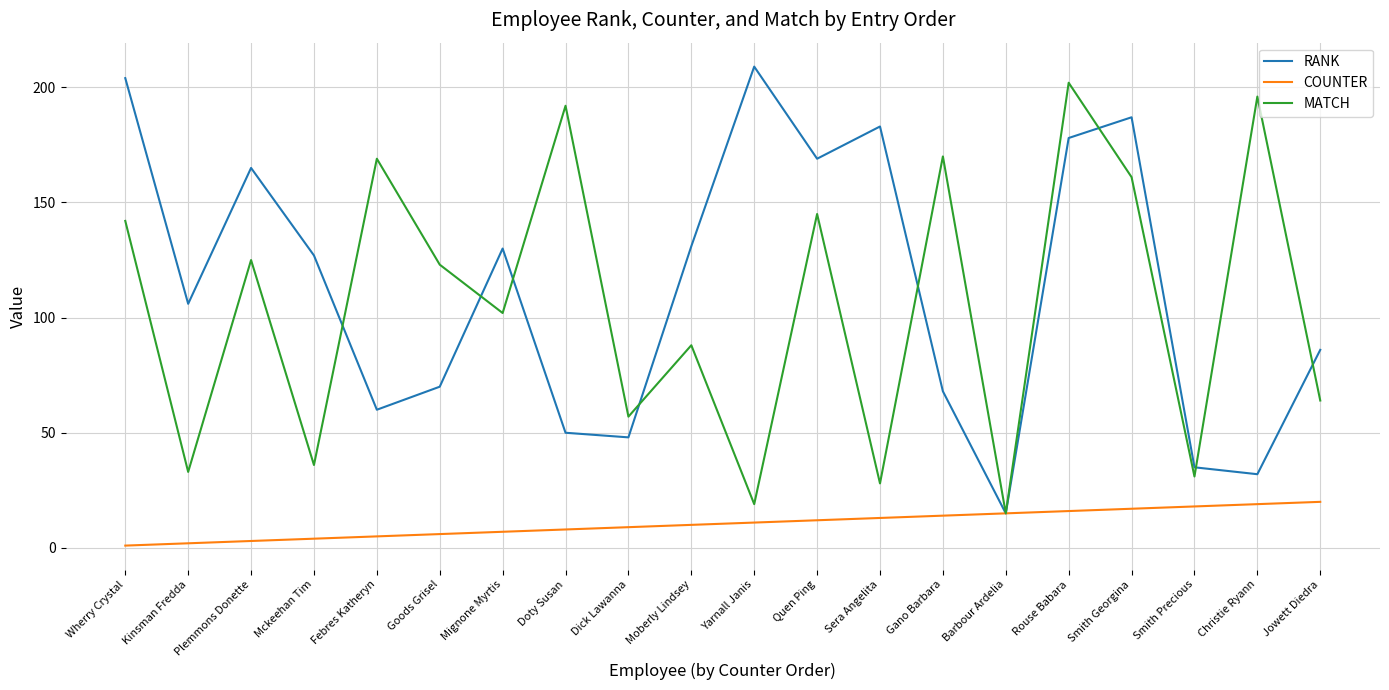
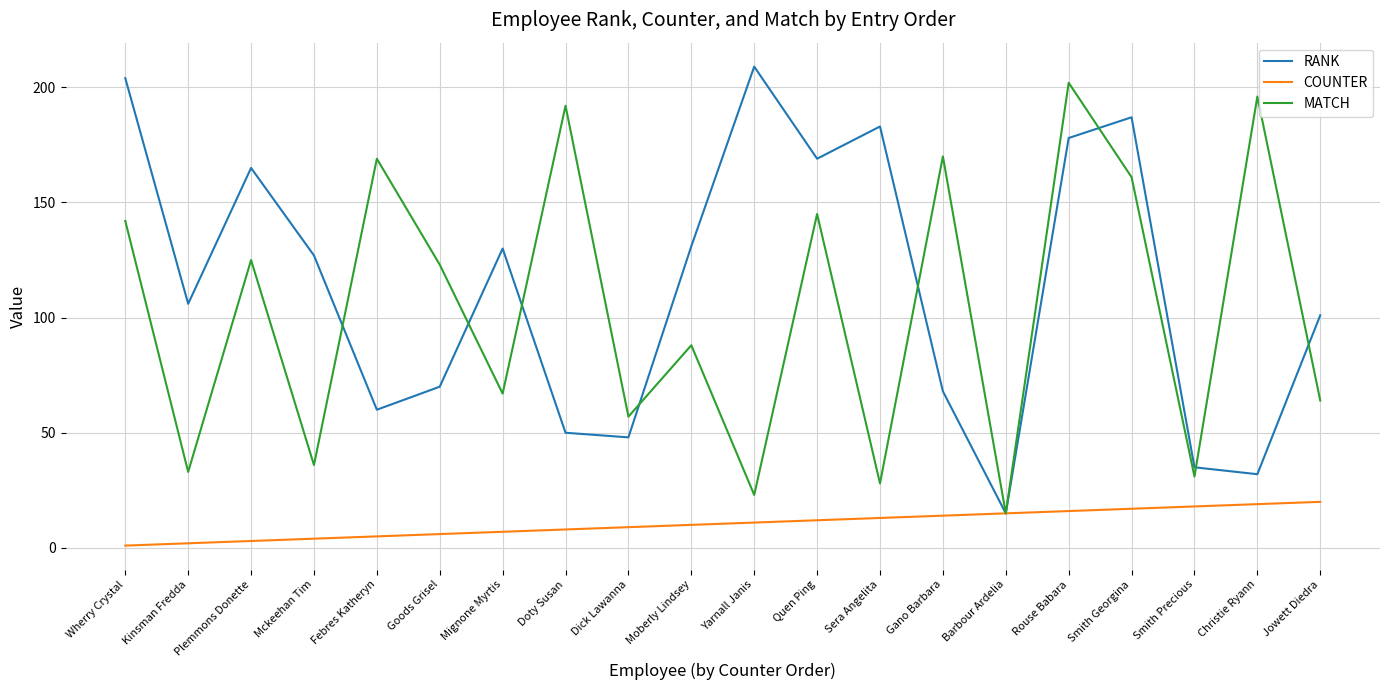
  {
    "RANK": {
      "Wherry Crystal": 204,
      "Kinsman Fredda": 106,
      "Plemmons Donette": 165,
      "Mckeehan Tim": 127,
      "Febres Katheryn": 60,
      "Goods Grisel": 70,
      "Mignone Myrtis": 130,
      "Doty Susan": 50,
      "Dick Lawanna": 48,
      "Moberly Lindsey": 131,
      "Yarnall Janis": 209,
      "Quen Ping": 169,
      "Sera Angelita": 183,
      "Gano Barbara": 68,
      "Rouse Babara": 178,
      "Smith Georgina": 187,
      "Smith Precious": 35,
      "Christie Ryann": 32,
-     "Jowett Diedra": 86
+     "Jowett Diedra": 101
    },
    "COUNTER": {
      "Wherry Crystal": 1,
      "Kinsman Fredda": 2,
      "Plemmons Donette": 3,
      "Mckeehan Tim": 4,
      "Febres Katheryn": 5,
      "Goods Grisel": 6,
      "Mignone Myrtis": 7,
      "Doty Susan": 8,
      "Dick Lawanna": 9,
      "Moberly Lindsey": 10,
      "Yarnall Janis": 11,
      "Quen Ping": 12,
      "Sera Angelita": 13,
      "Gano Barbara": 14,
      "Rouse Babara": 16,
      "Smith Georgina": 17,
      "Smith Precious": 18,
      "Christie Ryann": 19,
      "Jowett Diedra": 20
    },
    "MATCH": {
      "Wherry Crystal": 142,
      "Kinsman Fredda": 33,
      "Plemmons Donette": 125,
      "Mckeehan Tim": 36,
      "Febres Katheryn": 169,
      "Goods Grisel": 123,
-     "Mignone Myrtis": 102,
+     "Mignone Myrtis": 67,
      "Doty Susan": 192,
      "Dick Lawanna": 57,
      "Moberly Lindsey": 88,
-     "Yarnall Janis": 19,
+     "Yarnall Janis": 23,
      "Quen Ping": 145,
      "Sera Angelita": 28,
      "Gano Barbara": 170,
      "Rouse Babara": 202,
      "Smith Georgina": 161,
      "Smith Precious": 31,
      "Christie Ryann": 196,
      "Jowett Diedra": 64
    }
  }
